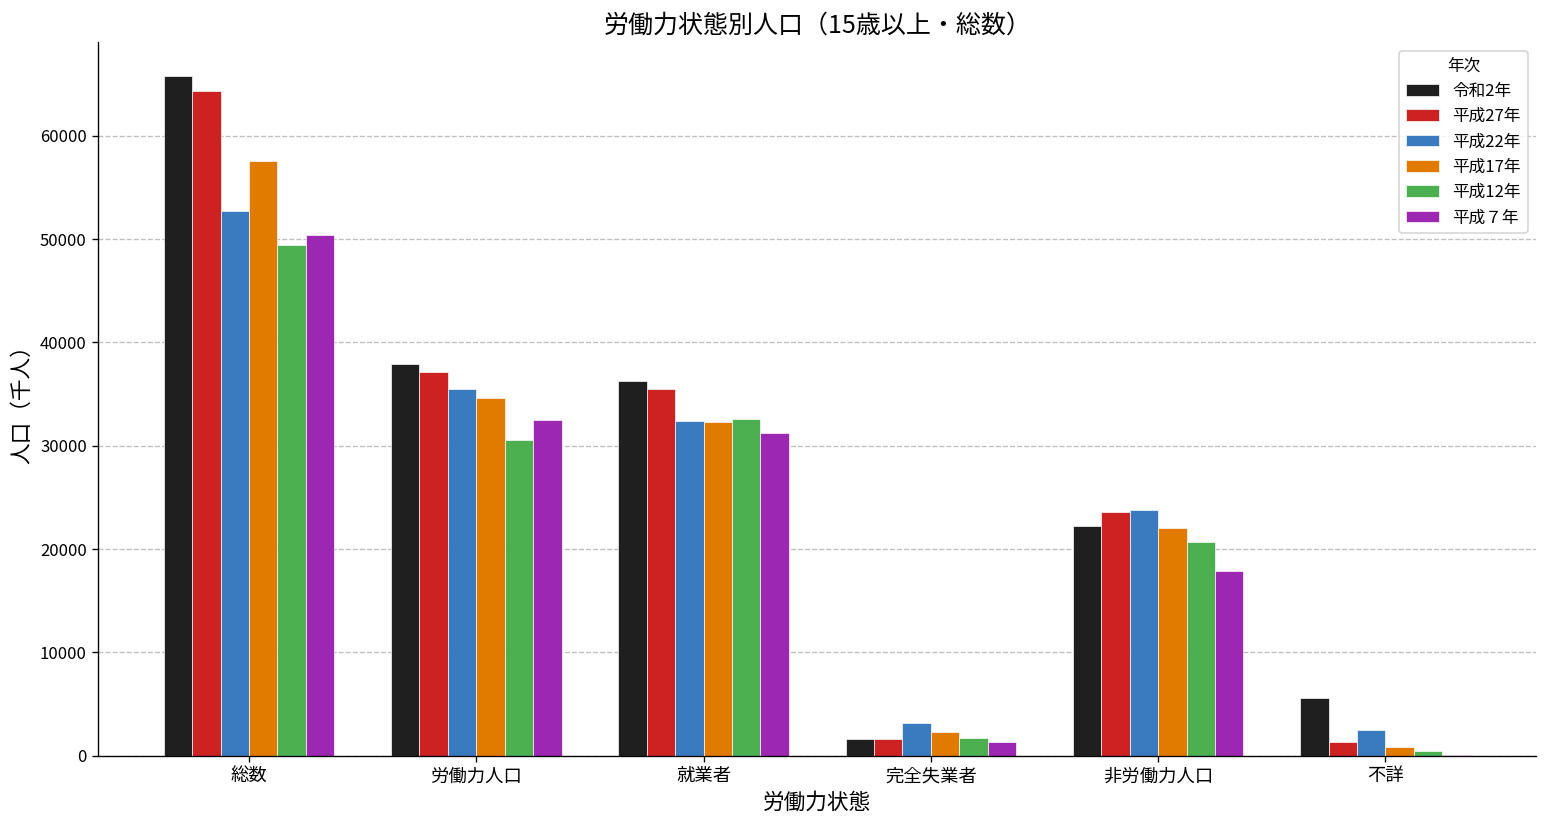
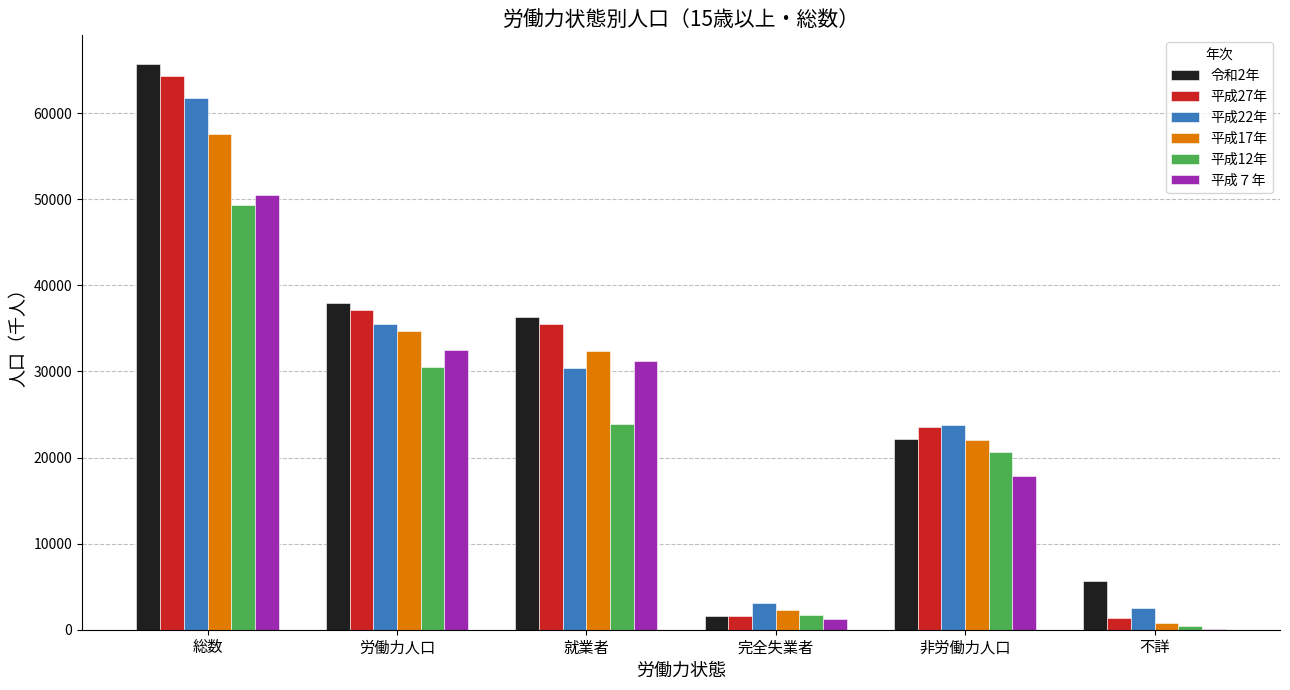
  {
    "令和2年": {
      "総数": 66000,
      "労働力人口": 38000,
      "就業者": 36000,
      "完全失業者": 2000,
      "非労働力人口": 22000,
      "不詳": 6000
    },
    "平成27年": {
      "総数": 64000,
      "労働力人口": 37000,
      "就業者": 36000,
      "完全失業者": 2000,
      "非労働力人口": 24000,
      "不詳": 1000
    },
    "平成22年": {
-     "総数": 53000,
+     "総数": 62000,
      "労働力人口": 36000,
-     "就業者": 32000,
+     "就業者": 30000,
      "完全失業者": 3000,
      "非労働力人口": 24000,
      "不詳": 2000
    },
    "平成17年": {
      "総数": 58000,
      "労働力人口": 35000,
      "就業者": 32000,
      "完全失業者": 2000,
      "非労働力人口": 22000,
      "不詳": 1000
    },
    "平成12年": {
      "総数": 49000,
      "労働力人口": 31000,
-     "就業者": 33000,
+     "就業者": 24000,
      "完全失業者": 2000,
      "非労働力人口": 21000,
      "不詳": 0
    },
    "平成７年": {
      "総数": 50000,
      "労働力人口": 33000,
      "就業者": 31000,
      "完全失業者": 1000,
      "非労働力人口": 18000
    }
  }
